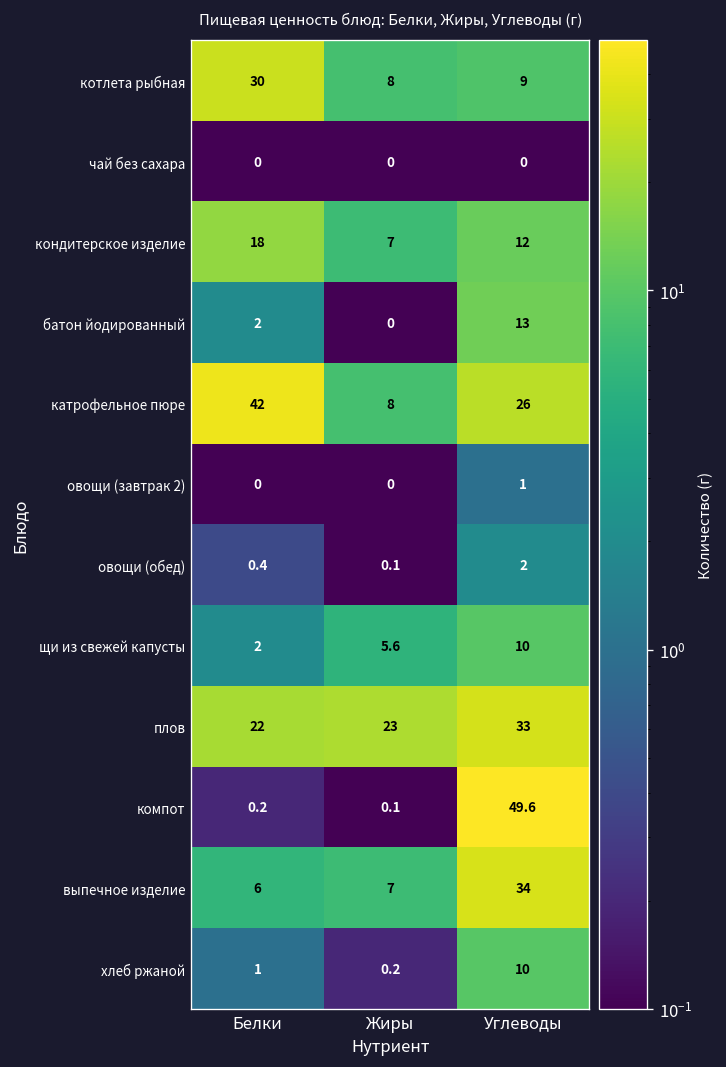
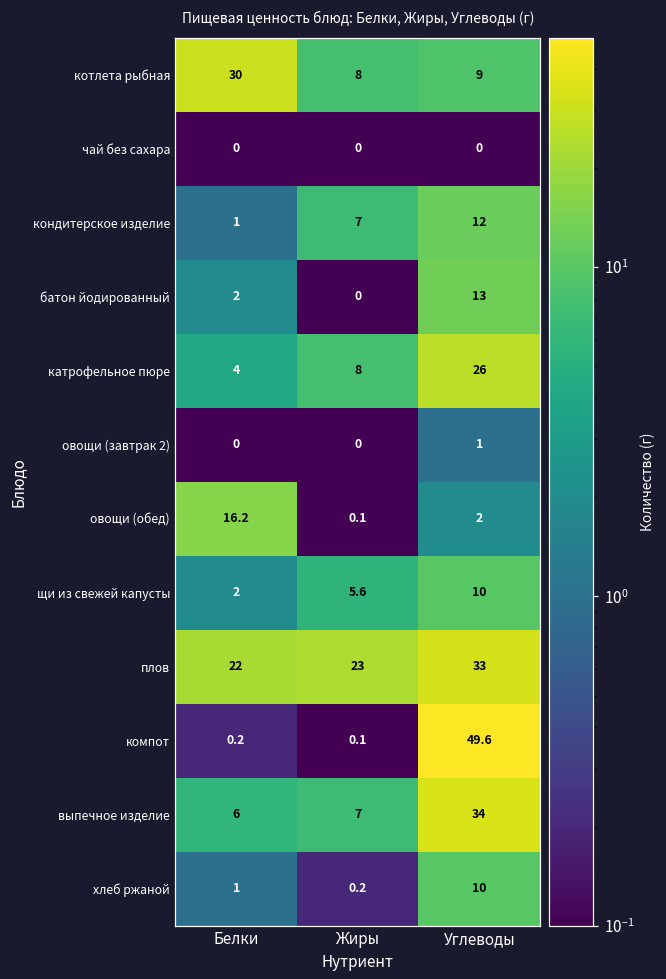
  {
    "котлета рыбная": {
      "Белки": 30,
      "Жиры": 8,
      "Углеводы": 9
    },
    "чай без сахара": {
      "Белки": 0,
      "Жиры": 0,
      "Углеводы": 0
    },
    "кондитерское изделие": {
-     "Белки": 18,
+     "Белки": 1,
      "Жиры": 7,
      "Углеводы": 12
    },
    "батон йодированный": {
      "Белки": 2,
      "Жиры": 0,
      "Углеводы": 13
    },
    "катрофельное пюре": {
-     "Белки": 42,
+     "Белки": 4,
      "Жиры": 8,
      "Углеводы": 26
    },
    "овощи (завтрак 2)": {
      "Белки": 0,
      "Жиры": 0,
      "Углеводы": 1
    },
    "овощи (обед)": {
-     "Белки": 0.4,
+     "Белки": 16.2,
      "Жиры": 0.1,
      "Углеводы": 2
    },
    "щи из свежей капусты": {
      "Белки": 2,
      "Жиры": 5.6,
      "Углеводы": 10
    },
    "плов": {
      "Белки": 22,
      "Жиры": 23,
      "Углеводы": 33
    },
    "компот": {
      "Белки": 0.2,
      "Жиры": 0.1,
      "Углеводы": 49.6
    },
    "выпечное изделие": {
      "Белки": 6,
      "Жиры": 7,
      "Углеводы": 34
    },
    "хлеб ржаной": {
      "Белки": 1,
      "Жиры": 0.2,
      "Углеводы": 10
    }
  }
